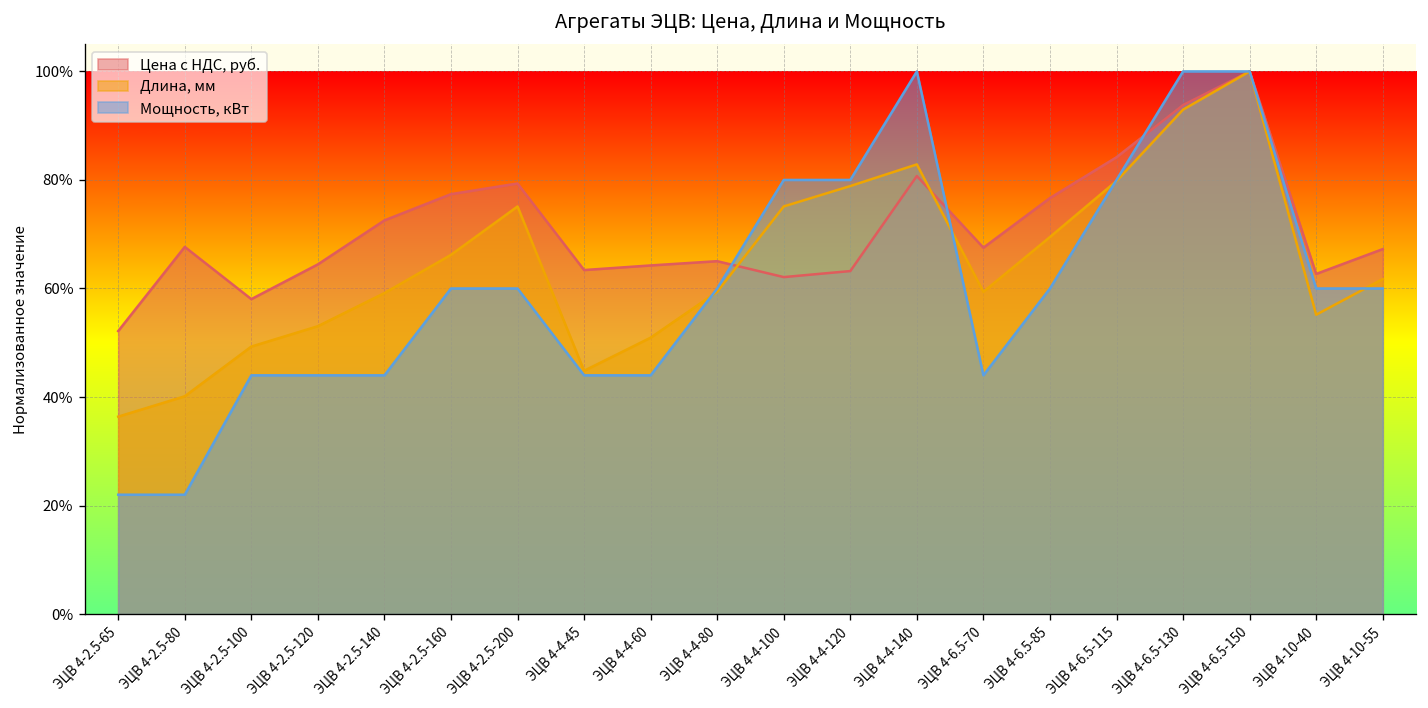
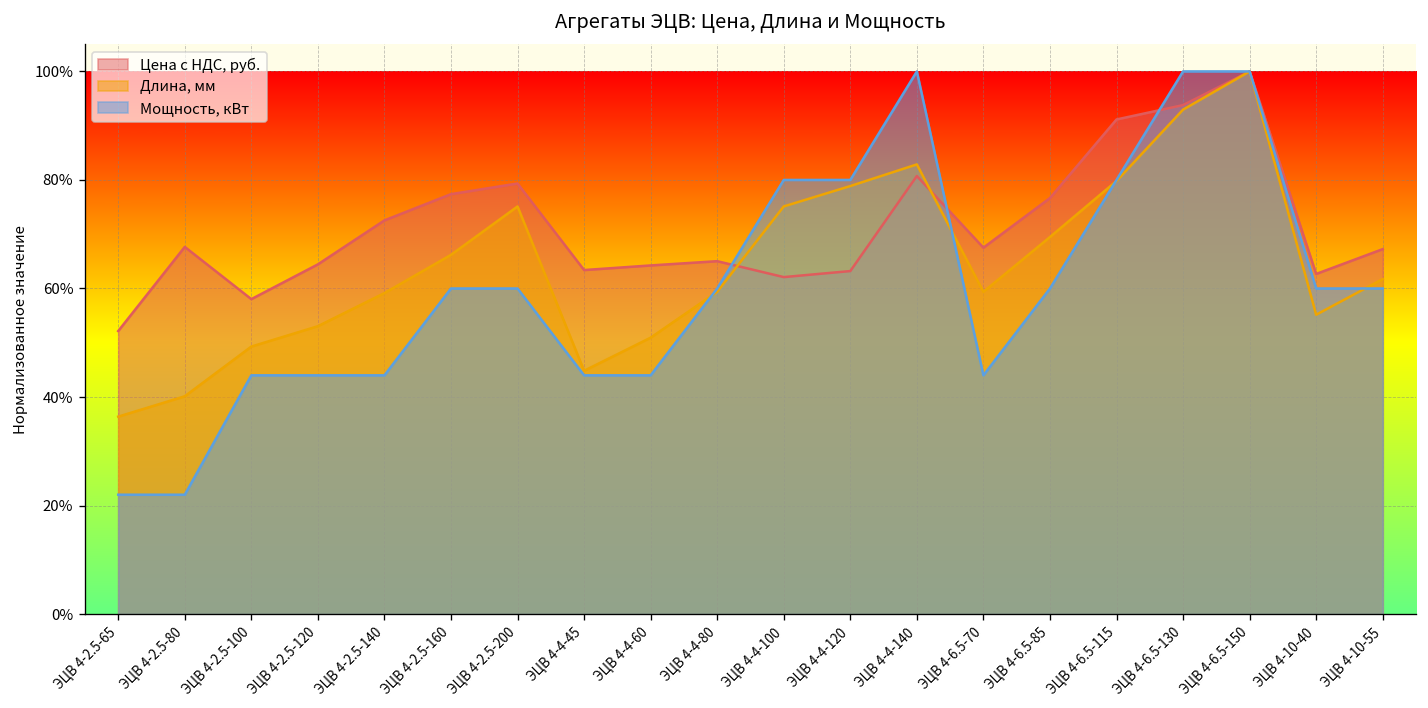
  {
    "Цена с НДС, руб.": {
      "ЭЦВ 4-2.5-65": "52%",
      "ЭЦВ 4-2.5-80": "68%",
      "ЭЦВ 4-2.5-100": "58%",
      "ЭЦВ 4-2.5-120": "64%",
      "ЭЦВ 4-2.5-140": "73%",
      "ЭЦВ 4-2.5-160": "77%",
      "ЭЦВ 4-2.5-200": "79%",
      "ЭЦВ 4-4-45": "63%",
      "ЭЦВ 4-4-60": "64%",
      "ЭЦВ 4-4-80": "65%",
      "ЭЦВ 4-4-100": "62%",
      "ЭЦВ 4-4-120": "63%",
      "ЭЦВ 4-4-140": "81%",
      "ЭЦВ 4-6.5-70": "68%",
      "ЭЦВ 4-6.5-85": "77%",
-     "ЭЦВ 4-6.5-115": "84%",
+     "ЭЦВ 4-6.5-115": "91%",
      "ЭЦВ 4-6.5-130": "94%",
      "ЭЦВ 4-10-40": "63%",
      "ЭЦВ 4-10-55": "67%"
    },
    "Длина, мм": {
      "ЭЦВ 4-2.5-65": "36%",
      "ЭЦВ 4-2.5-80": "40%",
      "ЭЦВ 4-2.5-100": "49%",
      "ЭЦВ 4-2.5-120": "53%",
      "ЭЦВ 4-2.5-140": "59%",
      "ЭЦВ 4-2.5-160": "66%",
      "ЭЦВ 4-2.5-200": "75%",
      "ЭЦВ 4-4-45": "45%",
      "ЭЦВ 4-4-60": "51%",
      "ЭЦВ 4-4-80": "59%",
      "ЭЦВ 4-4-100": "75%",
      "ЭЦВ 4-4-120": "79%",
      "ЭЦВ 4-4-140": "83%",
      "ЭЦВ 4-6.5-70": "59%",
      "ЭЦВ 4-6.5-85": "69%",
      "ЭЦВ 4-6.5-130": "93%",
      "ЭЦВ 4-10-40": "55%",
      "ЭЦВ 4-10-55": "62%"
    },
    "Мощность, кВт": {
      "ЭЦВ 4-2.5-65": "22%",
      "ЭЦВ 4-2.5-80": "22%",
      "ЭЦВ 4-2.5-100": "44%",
      "ЭЦВ 4-2.5-120": "44%",
      "ЭЦВ 4-2.5-140": "44%",
      "ЭЦВ 4-2.5-160": "60%",
      "ЭЦВ 4-2.5-200": "60%",
      "ЭЦВ 4-4-45": "44%",
      "ЭЦВ 4-4-60": "44%",
      "ЭЦВ 4-4-80": "60%",
      "ЭЦВ 4-4-100": "80%",
      "ЭЦВ 4-4-120": "80%",
      "ЭЦВ 4-4-140": "100%",
      "ЭЦВ 4-6.5-70": "44%",
      "ЭЦВ 4-6.5-85": "60%",
      "ЭЦВ 4-6.5-130": "100%",
      "ЭЦВ 4-10-40": "60%",
      "ЭЦВ 4-10-55": "60%"
    }
  }
